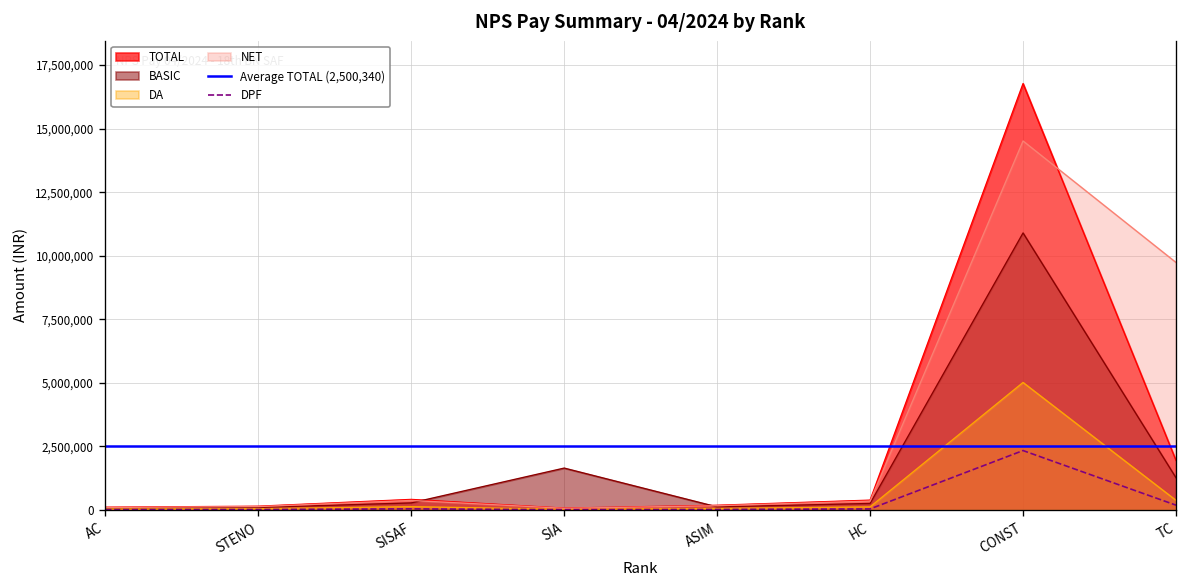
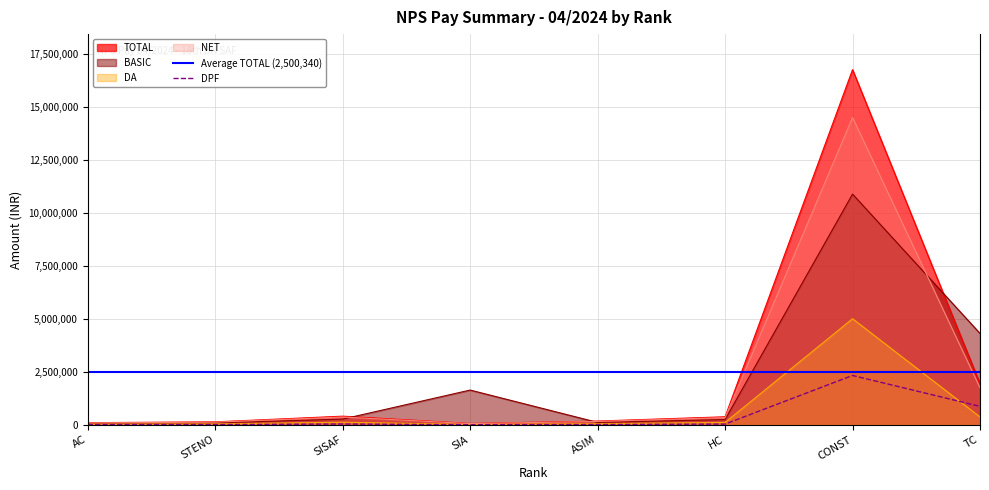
  {
    "TOTAL": {
      "CONST": "16,800,000",
      "TC": "1,900,000"
    },
    "BASIC": {
      "SIA": "1,600,000",
      "CONST": "10,900,000",
-     "TC": "1,300,000"
+     "TC": "4,300,000"
    },
    "DA": {
      "CONST": "5,000,000",
      "TC": "400,000"
    },
    "NET": {
      "CONST": "14,500,000",
-     "TC": "9,700,000"
+     "TC": "1,700,000"
    },
    "DPF": {
      "CONST": "2,300,000",
-     "TC": "200,000"
+     "TC": "900,000"
    }
  }
